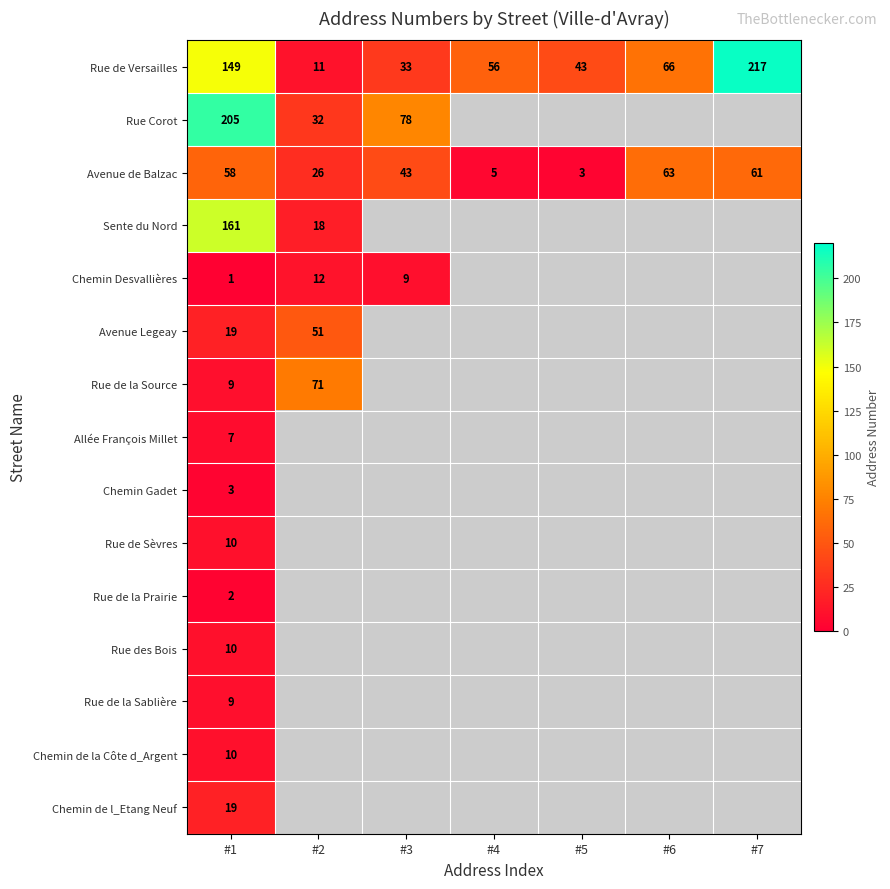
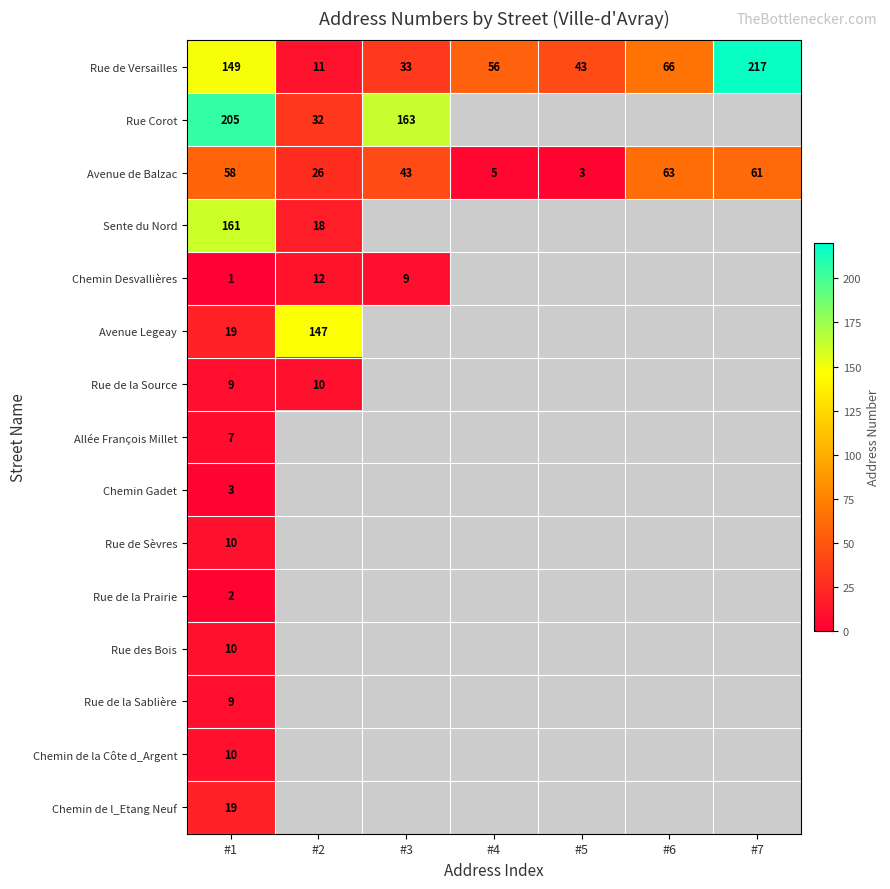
  {
    "Rue de Versailles": {
      "#1": 149,
      "#2": 11,
      "#3": 33,
      "#4": 56,
      "#5": 43,
      "#6": 66,
      "#7": 217
    },
    "Rue Corot": {
      "#1": 205,
      "#2": 32,
-     "#3": 78
+     "#3": 163
    },
    "Avenue de Balzac": {
      "#1": 58,
      "#2": 26,
      "#3": 43,
      "#4": 5,
      "#5": 3,
      "#6": 63,
      "#7": 61
    },
    "Sente du Nord": {
      "#1": 161,
      "#2": 18
    },
    "Chemin Desvallières": {
      "#1": 1,
      "#2": 12,
      "#3": 9
    },
    "Avenue Legeay": {
      "#1": 19,
-     "#2": 51
+     "#2": 147
    },
    "Rue de la Source": {
      "#1": 9,
-     "#2": 71
+     "#2": 10
    },
    "Allée François Millet": {
      "#1": 7
    },
    "Chemin Gadet": {
      "#1": 3
    },
    "Rue de Sèvres": {
      "#1": 10
    },
    "Rue de la Prairie": {
      "#1": 2
    },
    "Rue des Bois": {
      "#1": 10
    },
    "Rue de la Sablière": {
      "#1": 9
    },
    "Chemin de la Côte d_Argent": {
      "#1": 10
    },
    "Chemin de l_Etang Neuf": {
      "#1": 19
    }
  }
